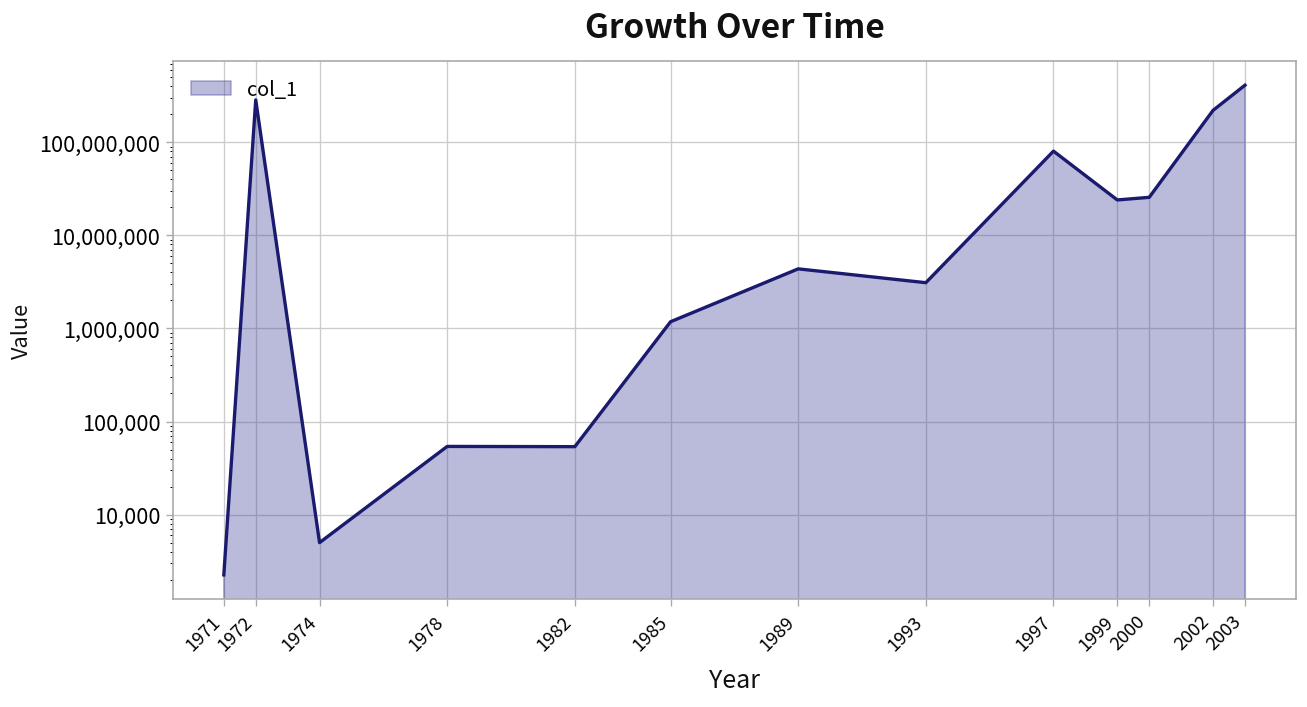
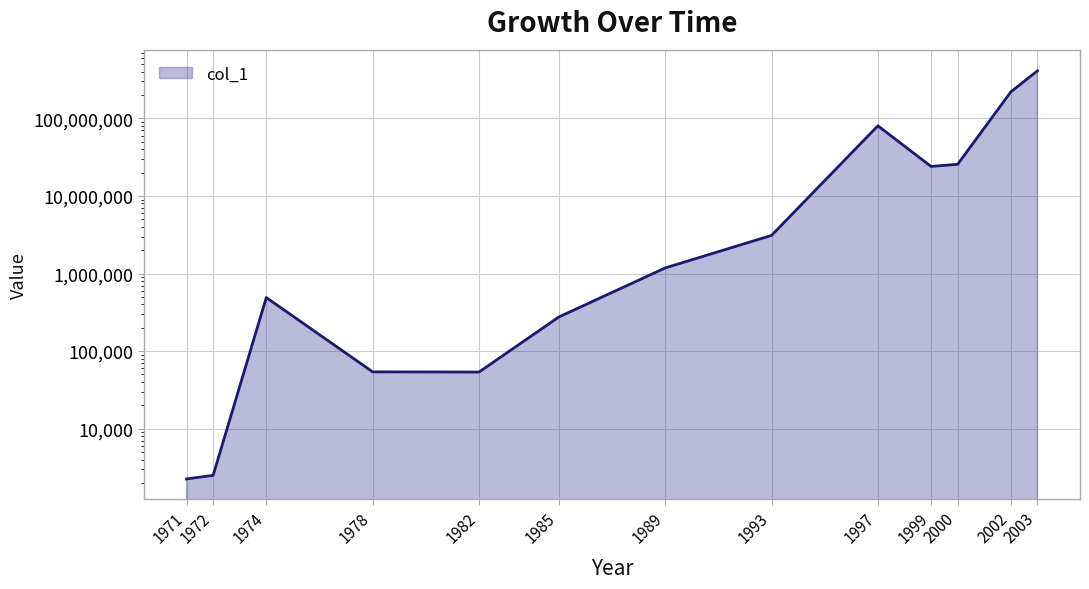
  {
    "1971": "2,300",
-   "1972": "290,000,000",
-   "1974": "5,000",
+   "1972": "2,500",
+   "1974": "500,000",
    "1978": "50,000",
    "1982": "50,000",
-   "1985": "1,200,000",
-   "1989": "4,000,000",
+   "1985": "280,000",
+   "1989": "1,200,000",
    "1993": "3,100,000",
    "1997": "80,000,000",
    "1999": "24,000,000",
    "2000": "26,000,000",
    "2002": "220,000,000",
    "2003": "400,000,000"
  }
